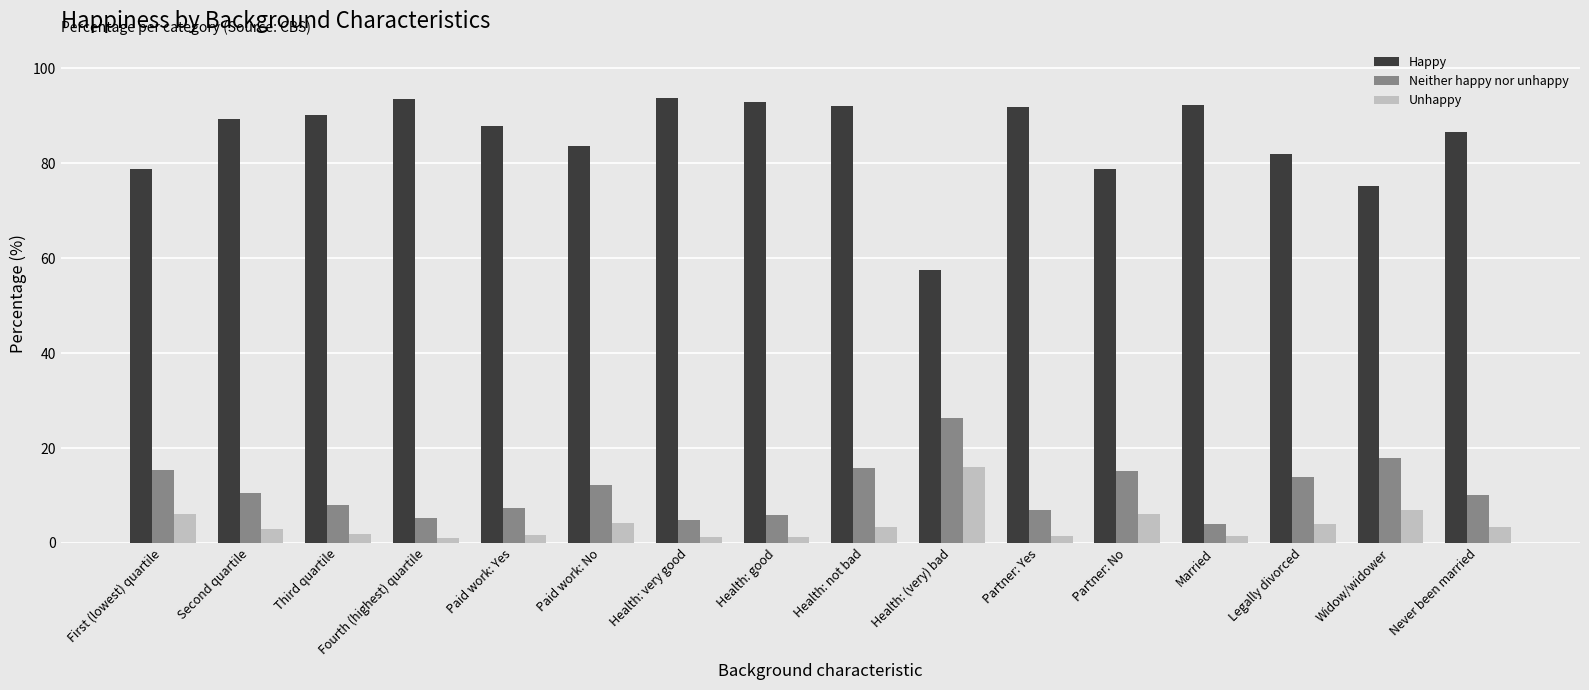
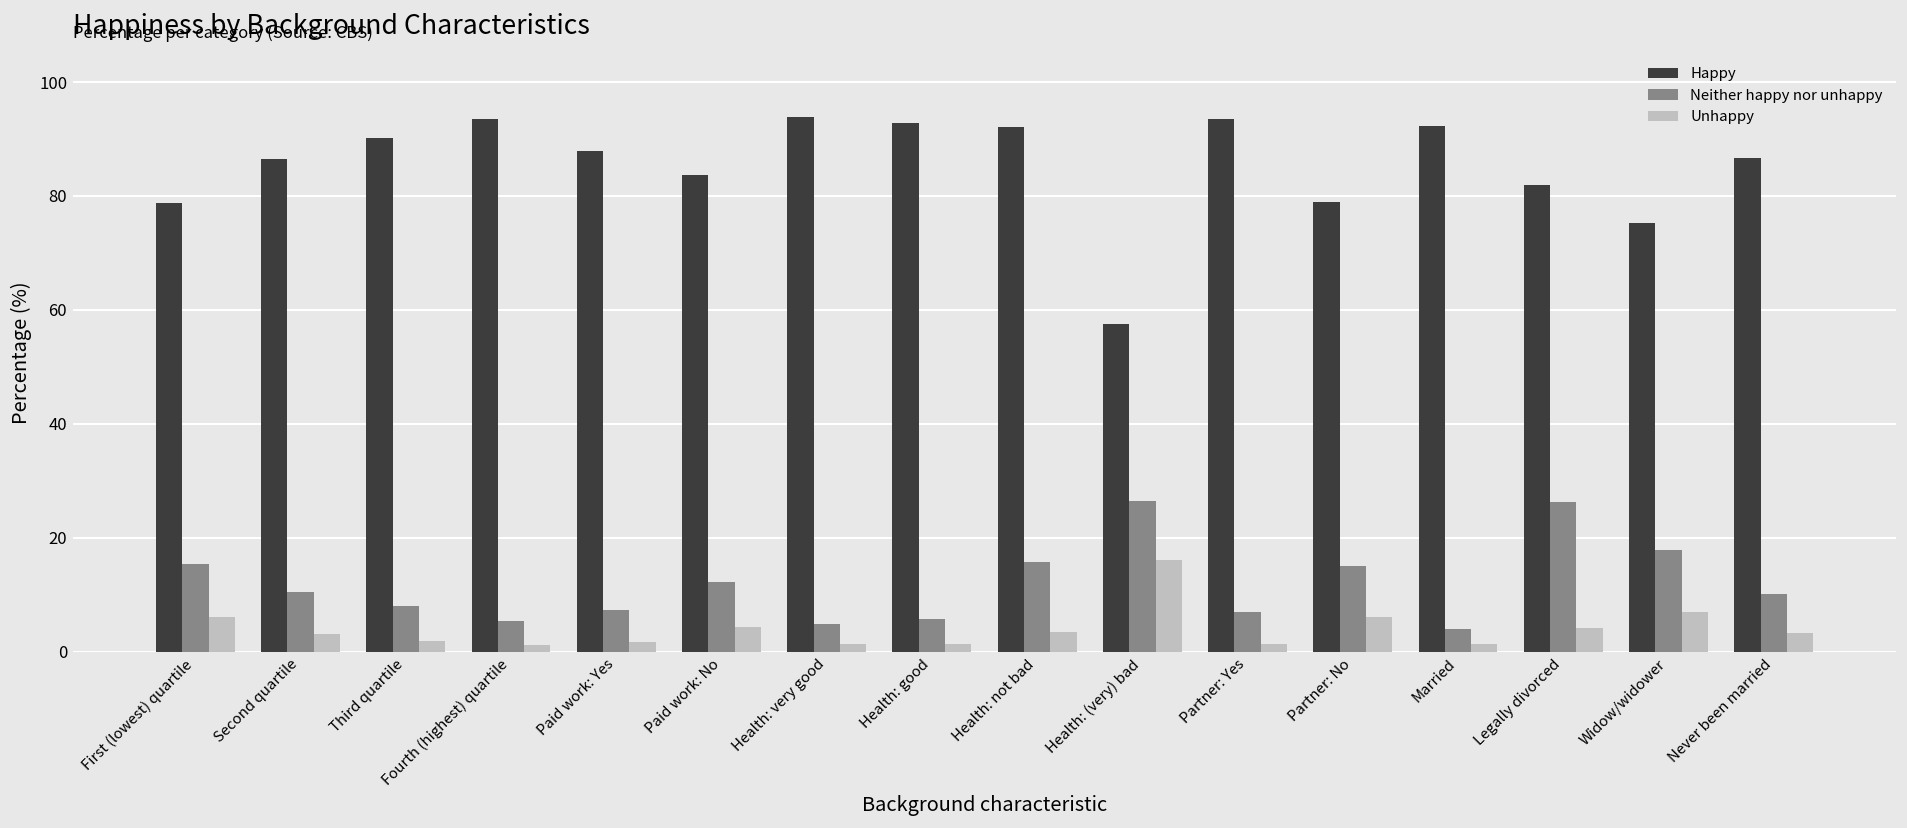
  {
    "Happy": {
      "First (lowest) quartile": 79,
-     "Second quartile": 89,
+     "Second quartile": 87,
      "Third quartile": 90,
      "Fourth (highest) quartile": 94,
      "Paid work: Yes": 88,
      "Paid work: No": 84,
      "Health: very good": 94,
      "Health: good": 93,
      "Health: not bad": 92,
      "Health: (very) bad": 58,
-     "Partner: Yes": 92,
+     "Partner: Yes": 94,
      "Partner: No": 79,
      "Married": 92,
      "Legally divorced": 82,
      "Widow/widower": 75,
      "Never been married": 87
    },
    "Neither happy nor unhappy": {
      "First (lowest) quartile": 15,
      "Second quartile": 11,
      "Third quartile": 8,
      "Fourth (highest) quartile": 5,
      "Paid work: Yes": 7,
      "Paid work: No": 12,
      "Health: very good": 5,
      "Health: good": 6,
      "Health: not bad": 16,
      "Health: (very) bad": 26,
      "Partner: Yes": 7,
      "Partner: No": 15,
      "Married": 4,
-     "Legally divorced": 14,
+     "Legally divorced": 26,
      "Widow/widower": 18,
      "Never been married": 10
    },
    "Unhappy": {
      "First (lowest) quartile": 6,
      "Second quartile": 3,
      "Third quartile": 2,
      "Fourth (highest) quartile": 1,
      "Paid work: Yes": 2,
      "Paid work: No": 4,
      "Health: very good": 1,
      "Health: good": 1,
      "Health: not bad": 3,
      "Health: (very) bad": 16,
      "Partner: Yes": 1,
      "Partner: No": 6,
      "Married": 1,
      "Legally divorced": 4,
      "Widow/widower": 7,
      "Never been married": 3
    }
  }
